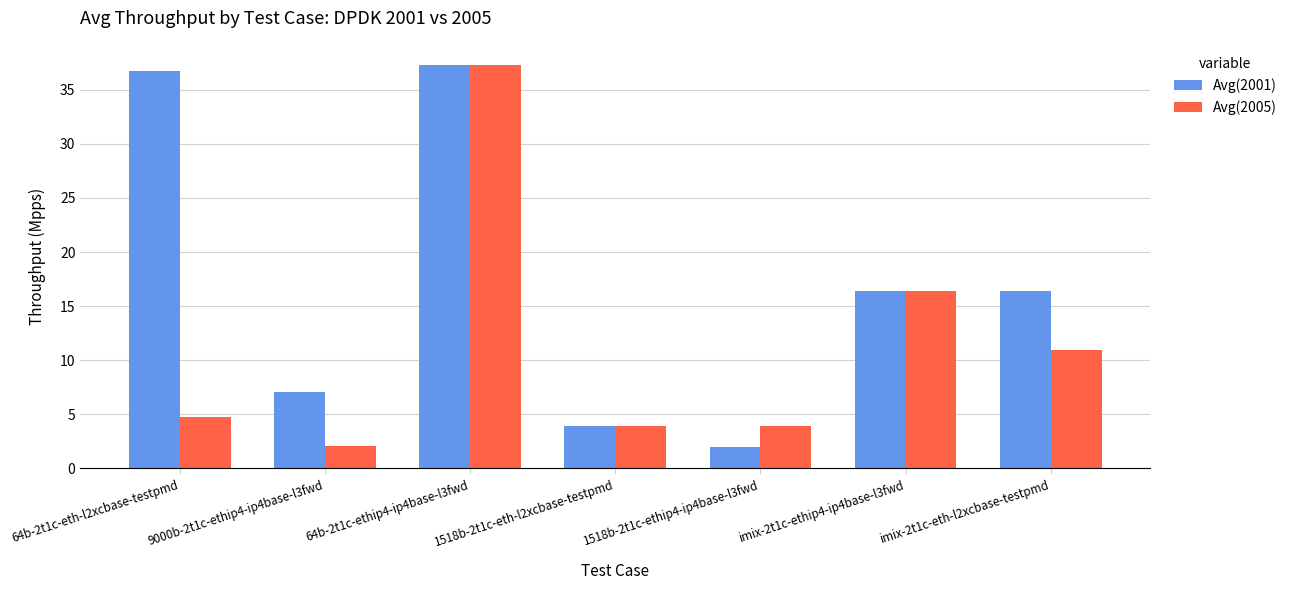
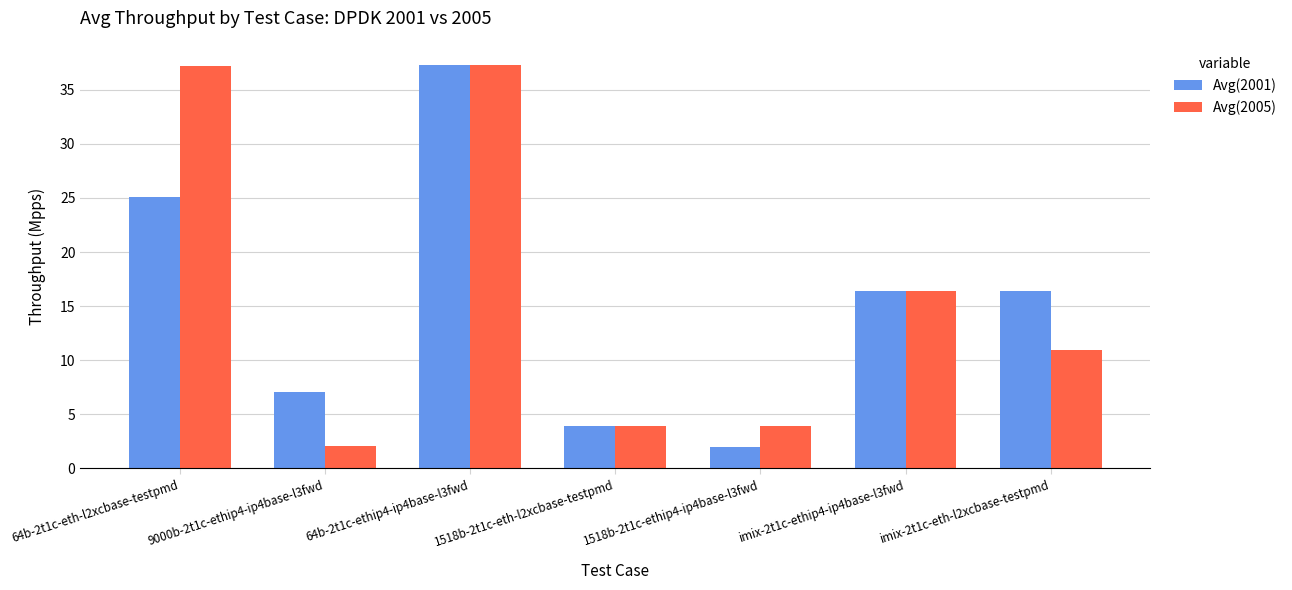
  {
    "Avg(2001)": {
-     "64b-2t1c-eth-l2xcbase-testpmd": 36.8,
+     "64b-2t1c-eth-l2xcbase-testpmd": 25.1,
      "9000b-2t1c-ethip4-ip4base-l3fwd": 7.1,
      "64b-2t1c-ethip4-ip4base-l3fwd": 37.3,
      "1518b-2t1c-eth-l2xcbase-testpmd": 3.9,
      "1518b-2t1c-ethip4-ip4base-l3fwd": 2.0,
      "imix-2t1c-ethip4-ip4base-l3fwd": 16.4,
      "imix-2t1c-eth-l2xcbase-testpmd": 16.4
    },
    "Avg(2005)": {
-     "64b-2t1c-eth-l2xcbase-testpmd": 4.8,
+     "64b-2t1c-eth-l2xcbase-testpmd": 37.2,
      "9000b-2t1c-ethip4-ip4base-l3fwd": 2.1,
      "64b-2t1c-ethip4-ip4base-l3fwd": 37.3,
      "1518b-2t1c-eth-l2xcbase-testpmd": 3.9,
      "1518b-2t1c-ethip4-ip4base-l3fwd": 3.9,
      "imix-2t1c-ethip4-ip4base-l3fwd": 16.4,
      "imix-2t1c-eth-l2xcbase-testpmd": 10.9
    }
  }
